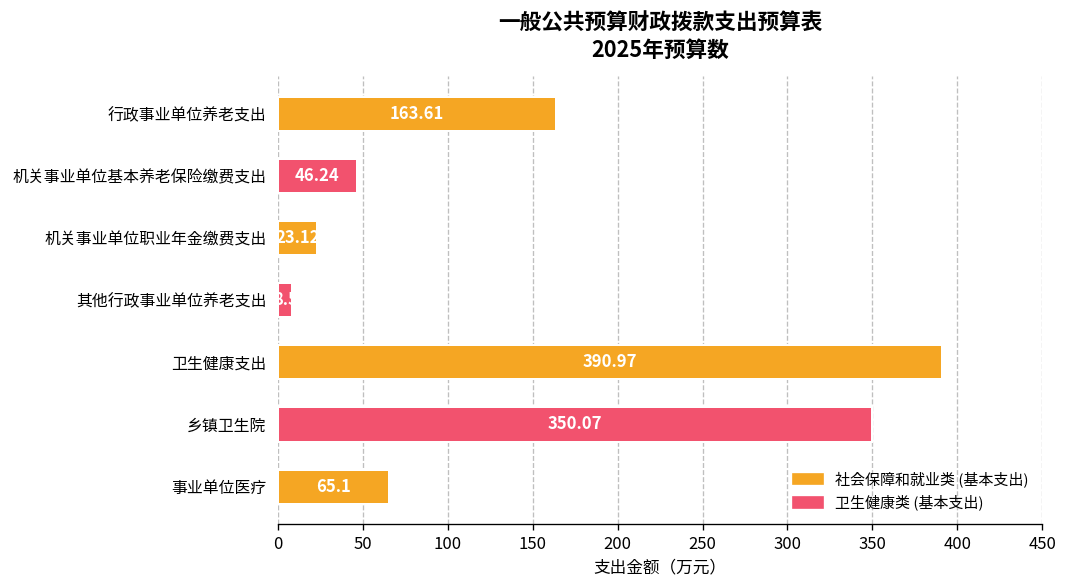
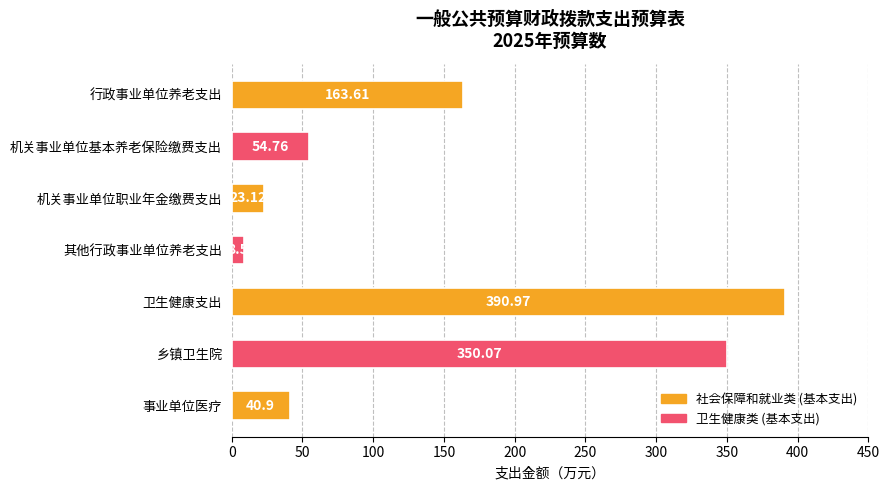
  {
    "行政事业单位养老支出": 163.61,
-   "机关事业单位基本养老保险缴费支出": 46.24,
+   "机关事业单位基本养老保险缴费支出": 54.76,
    "机关事业单位职业年金缴费支出": 23.12,
    "卫生健康支出": 390.97,
    "乡镇卫生院": 350.07,
-   "事业单位医疗": 65.1
+   "事业单位医疗": 40.9
  }
